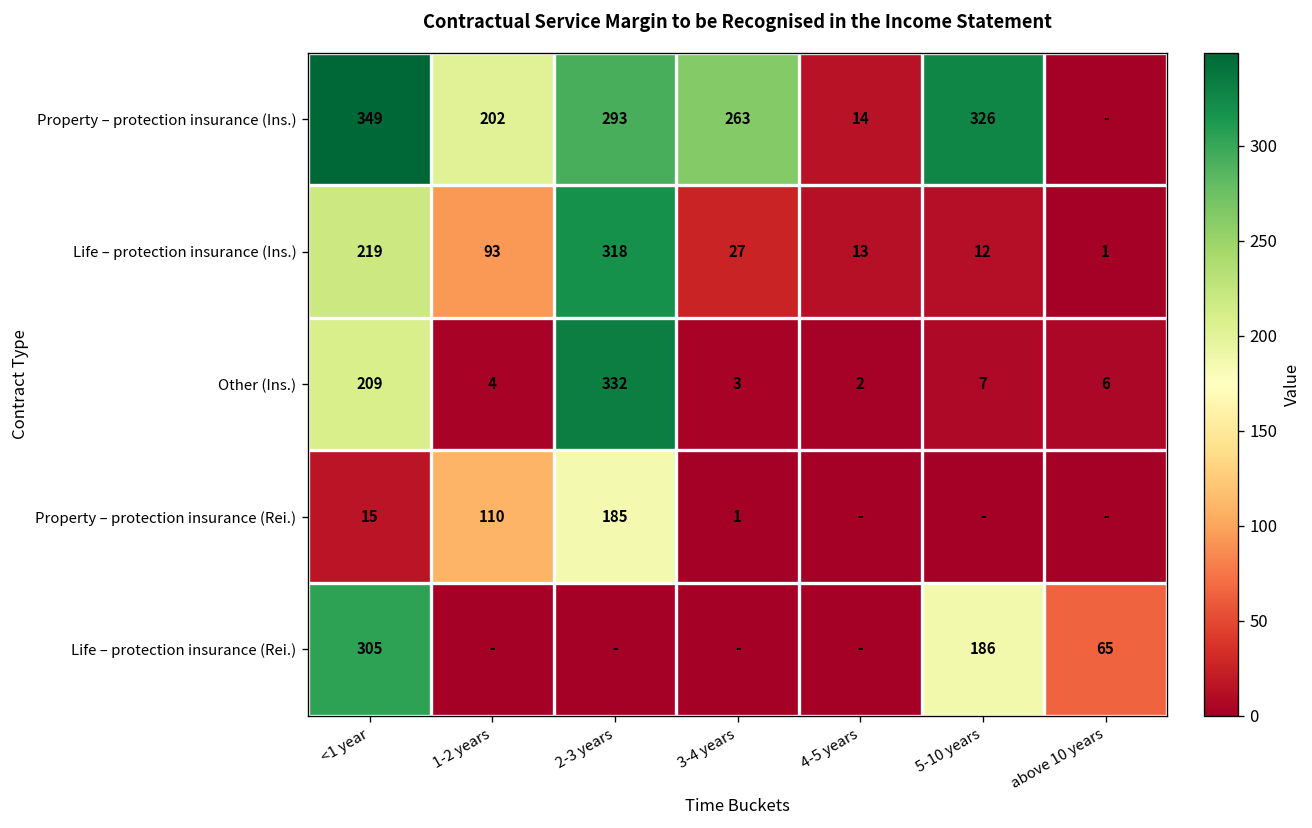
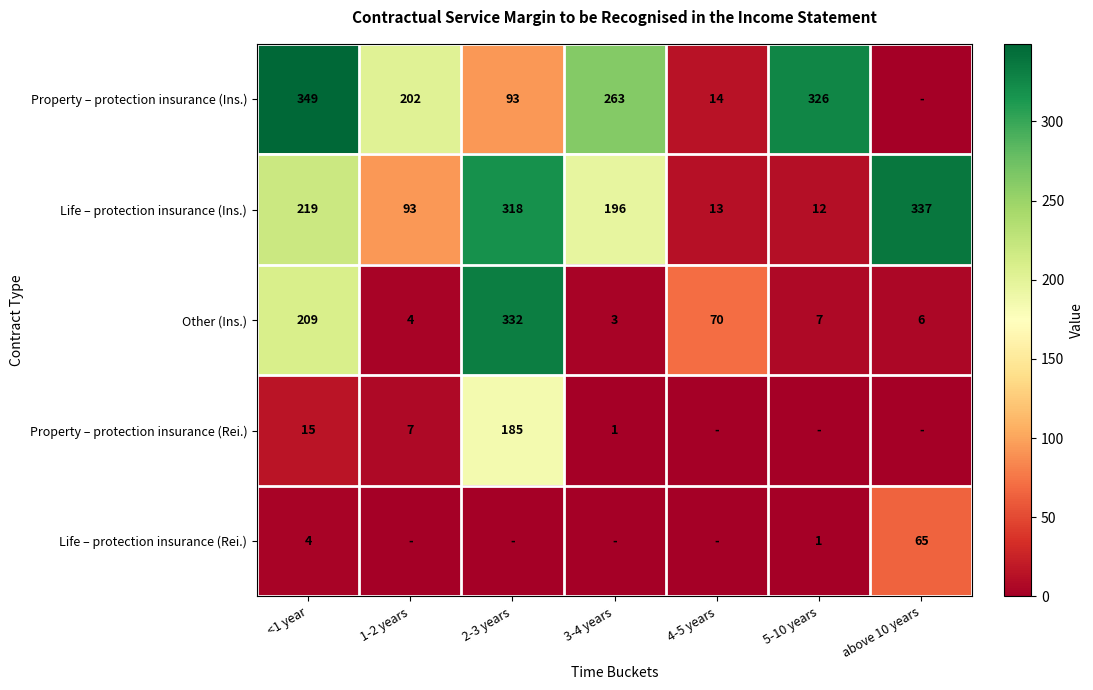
  {
    "Property – protection insurance (Ins.)": {
      "<1 year": 349,
      "1-2 years": 202,
-     "2-3 years": 293,
+     "2-3 years": 93,
      "3-4 years": 263,
      "4-5 years": 14,
      "5-10 years": 326
    },
    "Life – protection insurance (Ins.)": {
      "<1 year": 219,
      "1-2 years": 93,
      "2-3 years": 318,
-     "3-4 years": 27,
+     "3-4 years": 196,
      "4-5 years": 13,
      "5-10 years": 12,
-     "above 10 years": 1
+     "above 10 years": 337
    },
    "Other (Ins.)": {
      "<1 year": 209,
      "1-2 years": 4,
      "2-3 years": 332,
      "3-4 years": 3,
-     "4-5 years": 2,
+     "4-5 years": 70,
      "5-10 years": 7,
      "above 10 years": 6
    },
    "Property – protection insurance (Rei.)": {
      "<1 year": 15,
-     "1-2 years": 110,
+     "1-2 years": 7,
      "2-3 years": 185,
      "3-4 years": 1
    },
    "Life – protection insurance (Rei.)": {
-     "<1 year": 305,
-     "5-10 years": 186,
+     "<1 year": 4,
+     "5-10 years": 1,
      "above 10 years": 65
    }
  }
